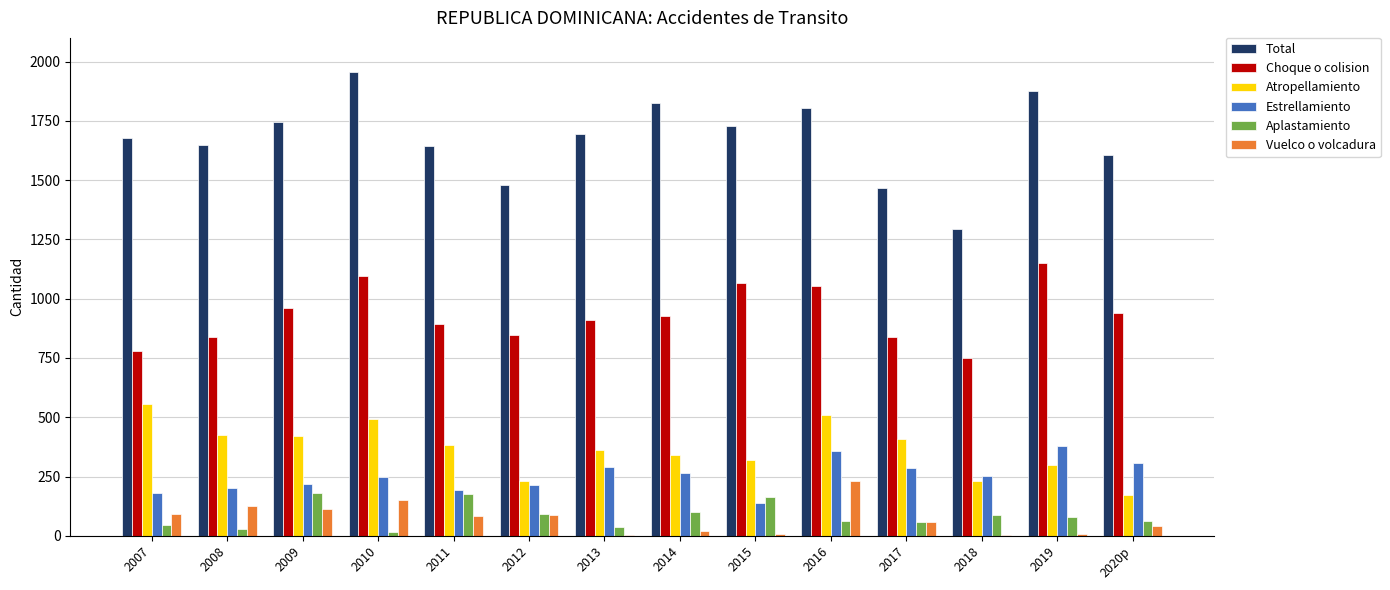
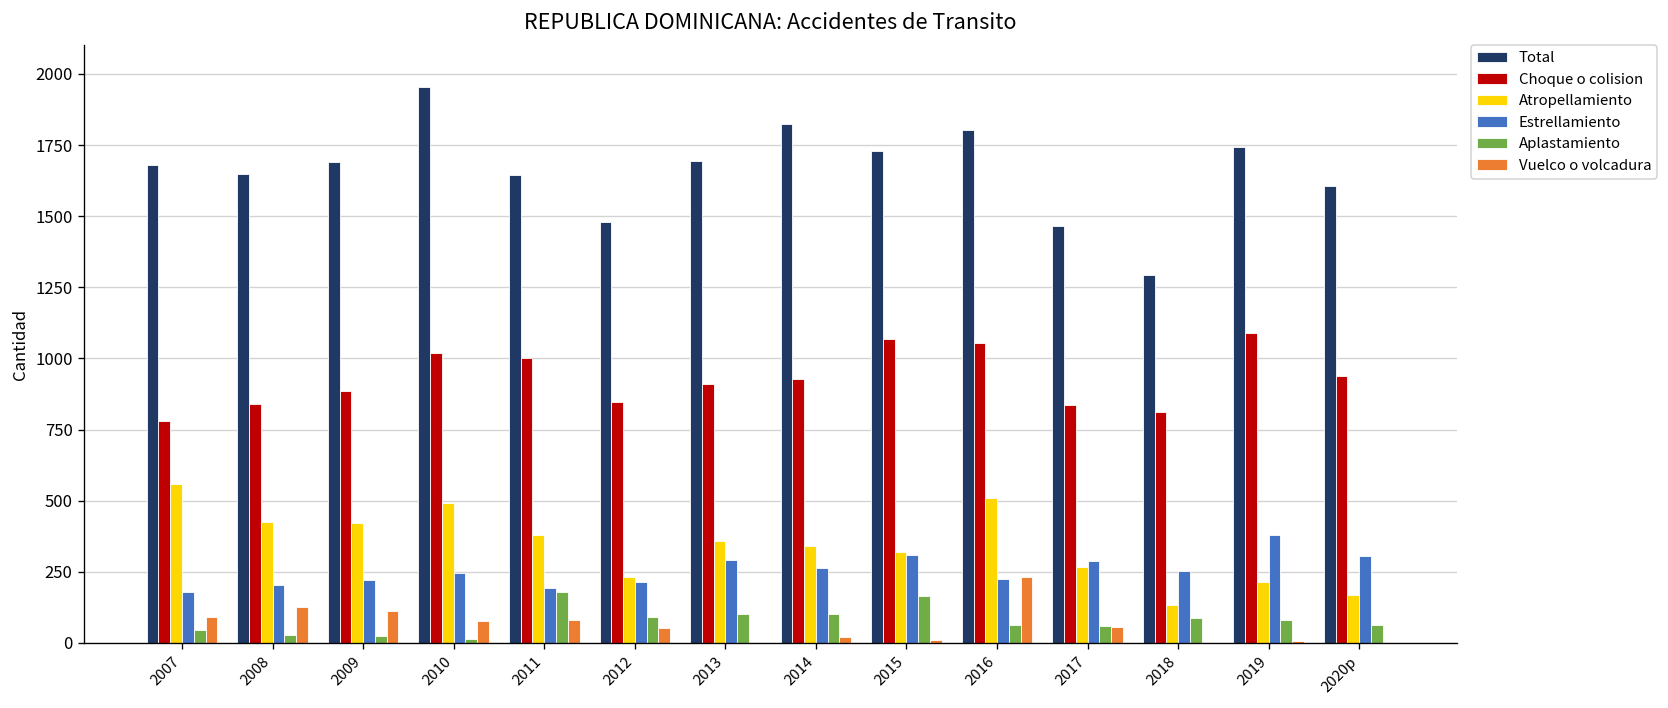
  {
    "Total": {
      "2007": 1680,
      "2008": 1650,
-     "2009": 1750,
+     "2009": 1690,
      "2010": 1960,
      "2011": 1650,
      "2012": 1480,
      "2013": 1700,
      "2014": 1820,
      "2015": 1730,
      "2016": 1800,
      "2017": 1470,
      "2018": 1300,
-     "2019": 1880,
+     "2019": 1740,
      "2020p": 1610
    },
    "Choque o colision": {
      "2007": 780,
      "2008": 840,
-     "2009": 960,
-     "2010": 1090,
-     "2011": 890,
+     "2009": 890,
+     "2010": 1020,
+     "2011": 1000,
      "2012": 850,
      "2013": 910,
      "2014": 930,
      "2015": 1070,
      "2016": 1060,
      "2017": 840,
-     "2018": 750,
-     "2019": 1150,
+     "2018": 810,
+     "2019": 1090,
      "2020p": 940
    },
    "Atropellamiento": {
      "2007": 560,
      "2008": 420,
      "2009": 420,
      "2010": 490,
      "2011": 380,
      "2012": 230,
      "2013": 360,
      "2014": 340,
      "2015": 320,
      "2016": 510,
-     "2017": 410,
-     "2018": 230,
-     "2019": 300,
+     "2017": 270,
+     "2018": 130,
+     "2019": 220,
      "2020p": 170
    },
    "Estrellamiento": {
      "2007": 180,
      "2008": 200,
      "2009": 220,
      "2010": 250,
      "2011": 190,
      "2012": 210,
      "2013": 290,
      "2014": 260,
-     "2015": 140,
-     "2016": 360,
+     "2015": 310,
+     "2016": 230,
      "2017": 290,
      "2018": 250,
      "2019": 380,
      "2020p": 310
    },
    "Aplastamiento": {
      "2007": 50,
      "2008": 30,
-     "2009": 180,
+     "2009": 20,
      "2010": 10,
      "2011": 180,
      "2012": 90,
-     "2013": 40,
+     "2013": 100,
      "2014": 100,
      "2015": 170,
      "2016": 60,
      "2017": 60,
      "2018": 90,
      "2019": 80,
      "2020p": 60
    },
    "Vuelco o volcadura": {
      "2007": 90,
      "2008": 130,
      "2009": 110,
-     "2010": 150,
+     "2010": 80,
      "2011": 80,
-     "2012": 90,
+     "2012": 50,
      "2014": 20,
      "2016": 230,
      "2017": 60,
-     "2020p": 40
+     "2020p": 0
    }
  }
